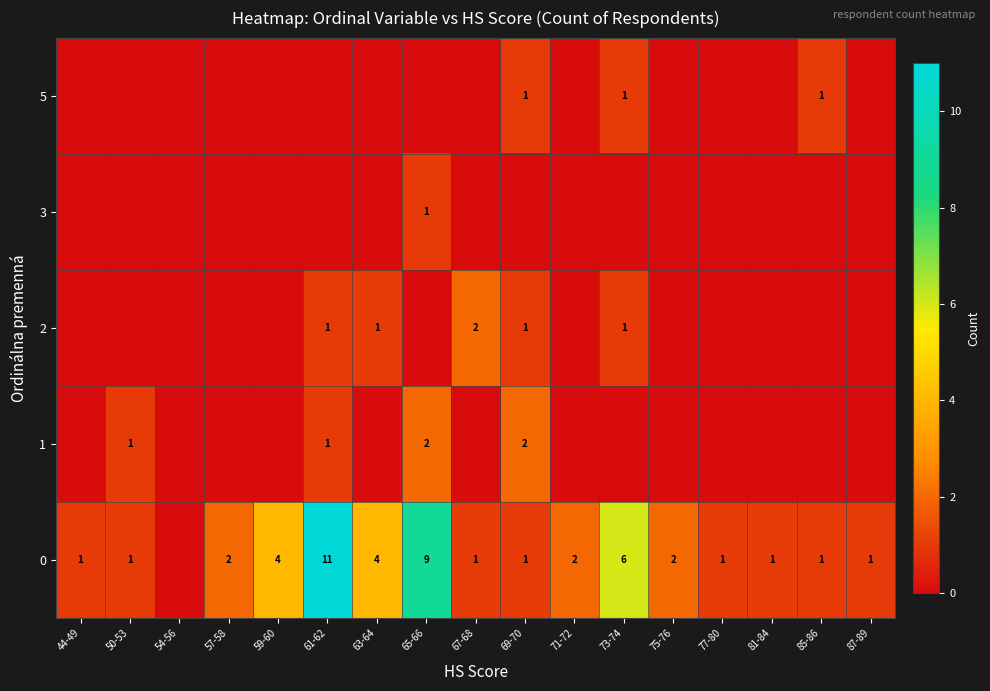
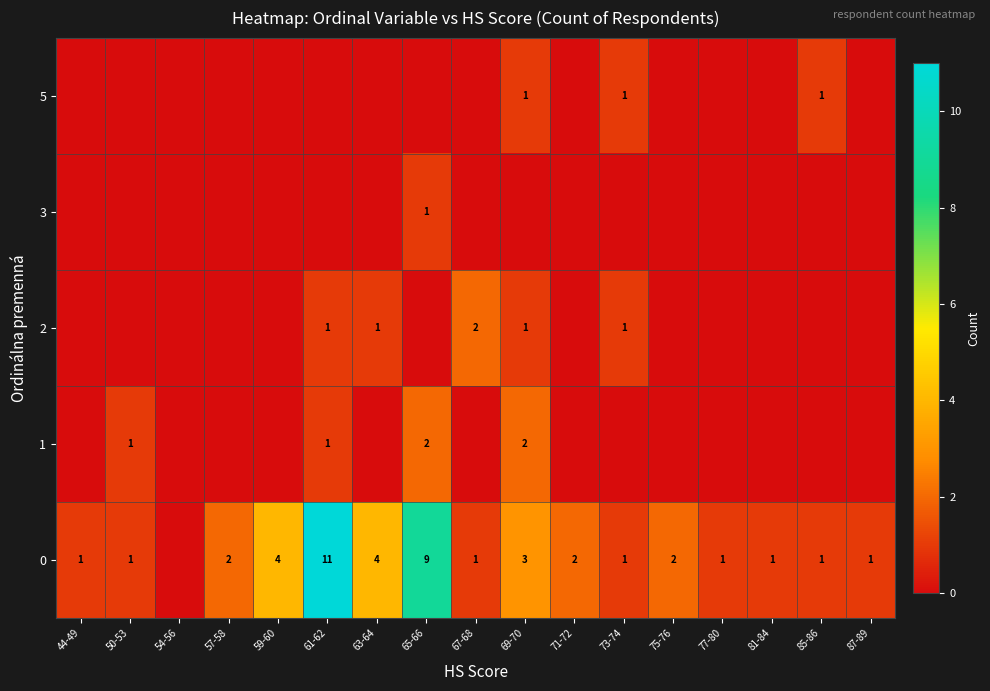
  {
    "5": {
      "69-70": 1,
      "73-74": 1,
      "85-86": 1
    },
    "3": {
      "65-66": 1
    },
    "2": {
      "61-62": 1,
      "63-64": 1,
      "67-68": 2,
      "69-70": 1,
      "73-74": 1
    },
    "1": {
      "50-53": 1,
      "61-62": 1,
      "65-66": 2,
      "69-70": 2
    },
    "0": {
      "44-49": 1,
      "50-53": 1,
      "57-58": 2,
      "59-60": 4,
      "61-62": 11,
      "63-64": 4,
      "65-66": 9,
      "67-68": 1,
-     "69-70": 1,
+     "69-70": 3,
      "71-72": 2,
-     "73-74": 6,
+     "73-74": 1,
      "75-76": 2,
      "77-80": 1,
      "81-84": 1,
      "85-86": 1,
      "87-89": 1
    }
  }
